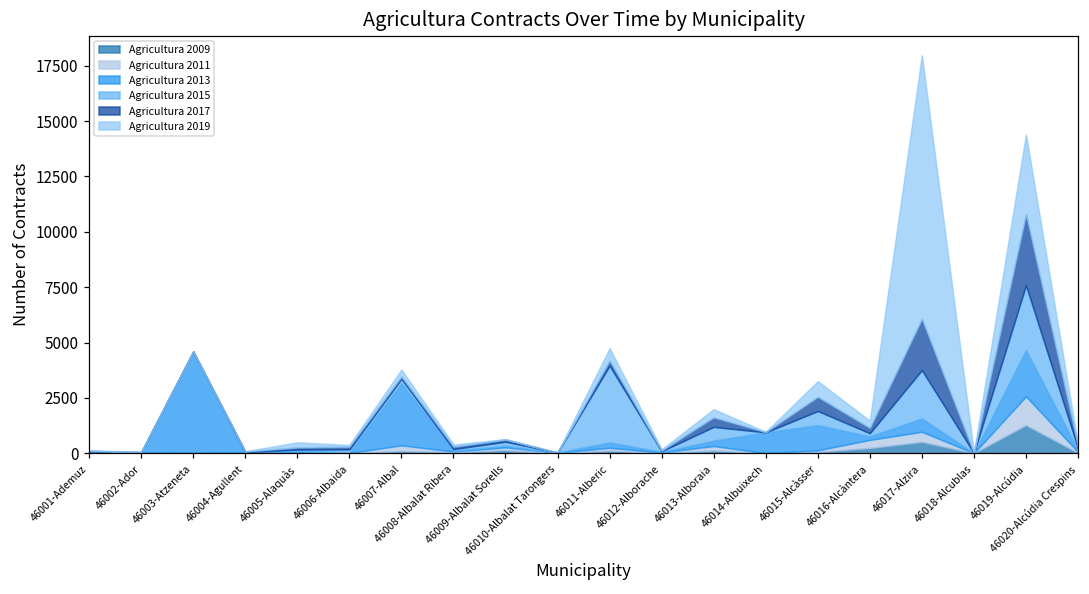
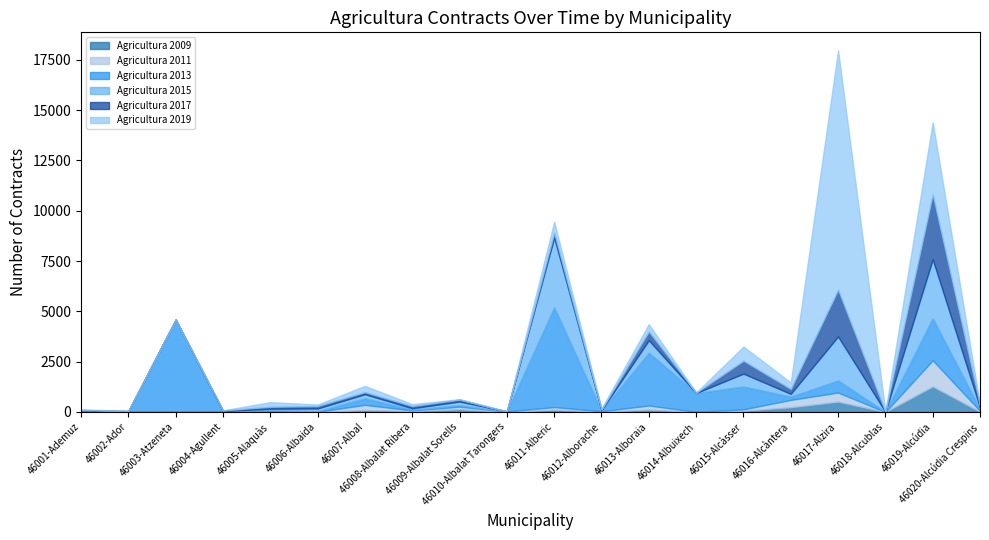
  {
    "Agricultura 2013": {
-     "46007-Albal": 2800,
-     "46011-Alberic": 200,
-     "46013-Alboraia": 200,
+     "46007-Albal": 300,
+     "46011-Alberic": 5000,
+     "46013-Alboraia": 2600,
      "46015-Alcàsser": 1100,
      "46016-Alcàntera": 200,
      "46017-Alzira": 600,
      "46019-Alcúdia": 2100
    }
  }
